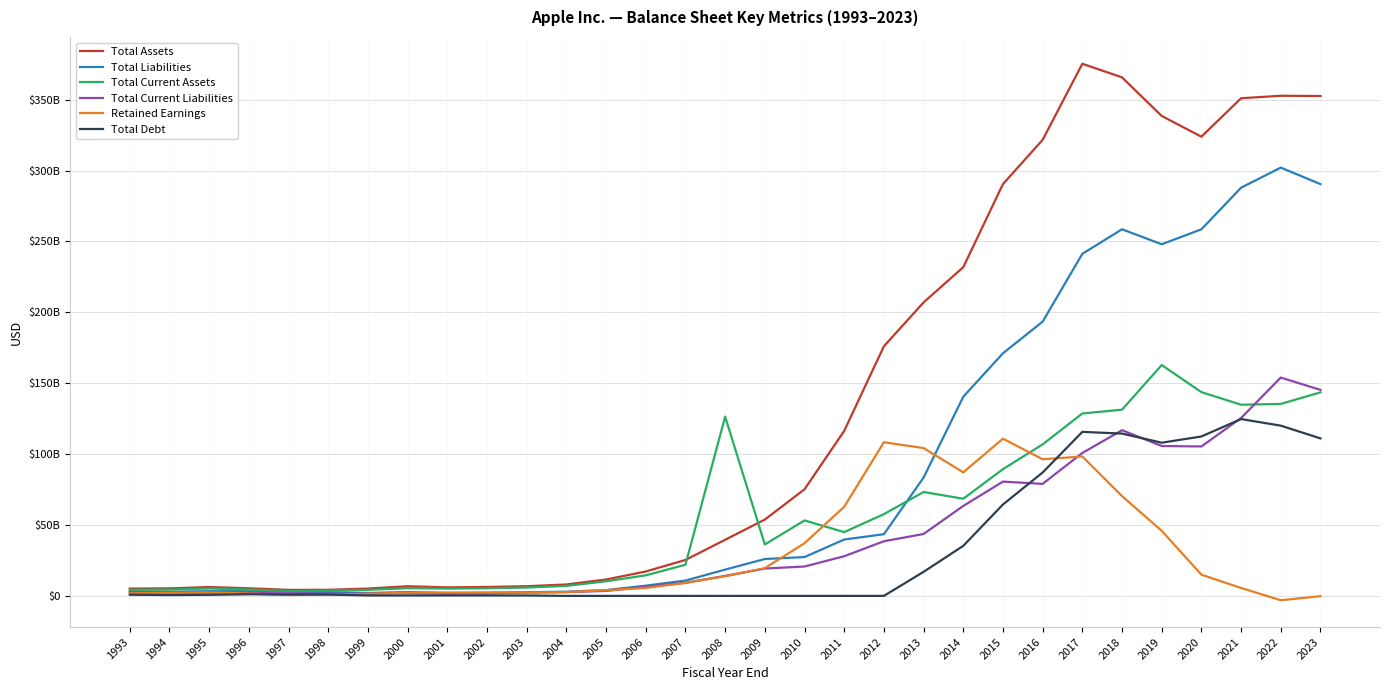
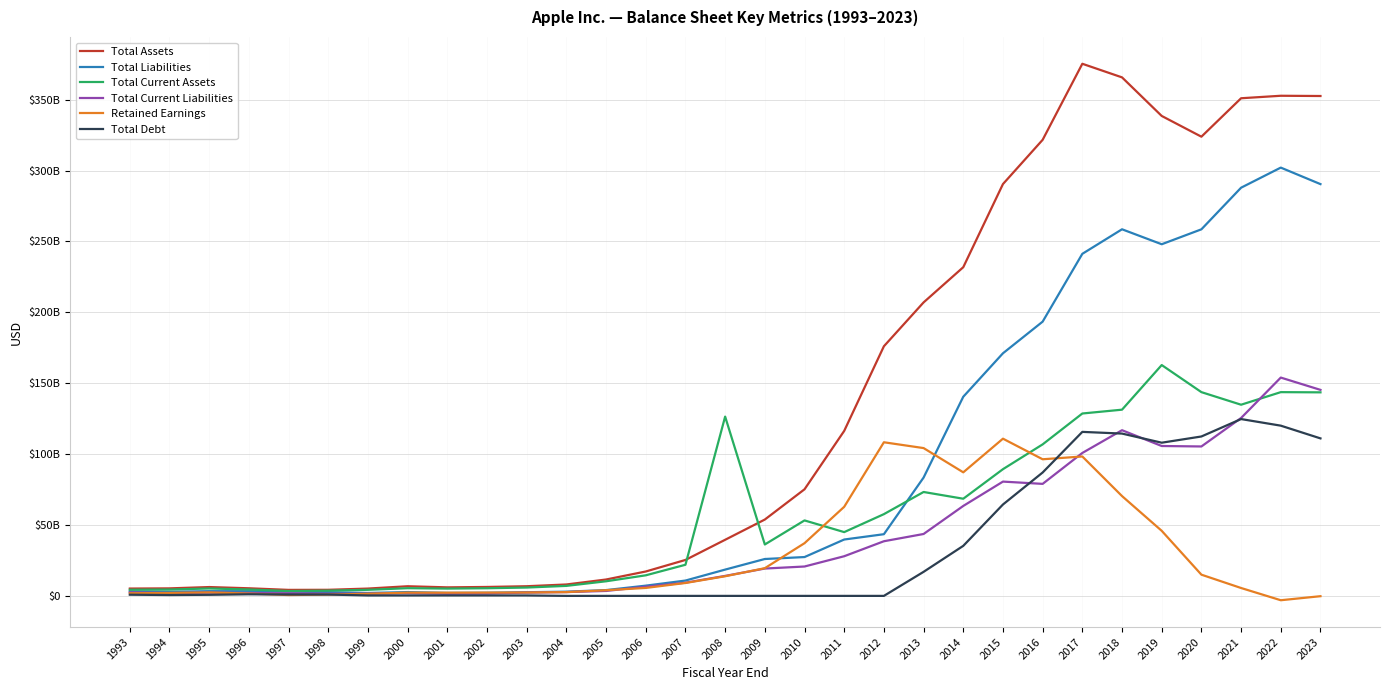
  {
    "Total Assets": {
      "2006": "$17000000000",
      "2007": "$25000000000",
      "2008": "$40000000000",
      "2009": "$54000000000",
      "2010": "$75000000000",
      "2011": "$116000000000",
      "2012": "$176000000000",
      "2013": "$207000000000",
      "2014": "$232000000000",
      "2015": "$290000000000",
      "2016": "$322000000000",
      "2017": "$375000000000",
      "2018": "$366000000000",
      "2019": "$339000000000",
      "2020": "$324000000000",
      "2021": "$351000000000",
      "2022": "$353000000000",
      "2023": "$353000000000"
    },
    "Total Liabilities": {
      "2008": "$19000000000",
      "2009": "$26000000000",
      "2010": "$27000000000",
      "2011": "$40000000000",
      "2012": "$44000000000",
      "2013": "$83000000000",
      "2014": "$140000000000",
      "2015": "$171000000000",
      "2016": "$193000000000",
      "2017": "$241000000000",
      "2018": "$259000000000",
      "2019": "$248000000000",
      "2020": "$259000000000",
      "2021": "$288000000000",
      "2022": "$302000000000",
      "2023": "$290000000000"
    },
    "Total Current Assets": {
      "2006": "$15000000000",
      "2007": "$22000000000",
      "2008": "$126000000000",
      "2009": "$36000000000",
      "2010": "$53000000000",
      "2011": "$45000000000",
      "2012": "$58000000000",
      "2013": "$73000000000",
      "2014": "$69000000000",
      "2015": "$89000000000",
      "2016": "$107000000000",
      "2017": "$129000000000",
      "2018": "$131000000000",
      "2019": "$163000000000",
      "2020": "$144000000000",
      "2021": "$135000000000",
-     "2022": "$135000000000"
+     "2022": "$144000000000"
    },
    "Total Current Liabilities": {
      "2010": "$21000000000",
      "2011": "$28000000000",
      "2012": "$39000000000",
      "2013": "$44000000000",
      "2014": "$63000000000",
      "2015": "$81000000000",
      "2016": "$79000000000",
      "2017": "$101000000000",
      "2018": "$117000000000",
      "2019": "$106000000000",
      "2020": "$105000000000",
      "2022": "$154000000000"
    },
    "Retained Earnings": {
      "2010": "$37000000000",
      "2011": "$63000000000",
      "2012": "$108000000000",
      "2013": "$104000000000",
      "2014": "$87000000000",
      "2015": "$111000000000",
      "2016": "$96000000000",
      "2017": "$98000000000",
      "2018": "$70000000000",
      "2019": "$46000000000",
      "2020": "$15000000000",
      "2021": "$6000000000",
      "2022": "$-3000000000",
      "2023": "$0"
    },
    "Total Debt": {
      "2003": "$0",
      "2004": "$0",
      "2005": "$0",
      "2006": "$0",
      "2007": "$0",
      "2008": "$0",
      "2009": "$0",
      "2010": "$0",
      "2011": "$0",
      "2012": "$0",
      "2013": "$17000000000",
      "2014": "$35000000000",
      "2015": "$64000000000",
      "2016": "$87000000000",
      "2017": "$116000000000",
      "2018": "$114000000000",
      "2019": "$108000000000",
      "2020": "$112000000000",
      "2022": "$120000000000",
      "2023": "$111000000000"
    }
  }
